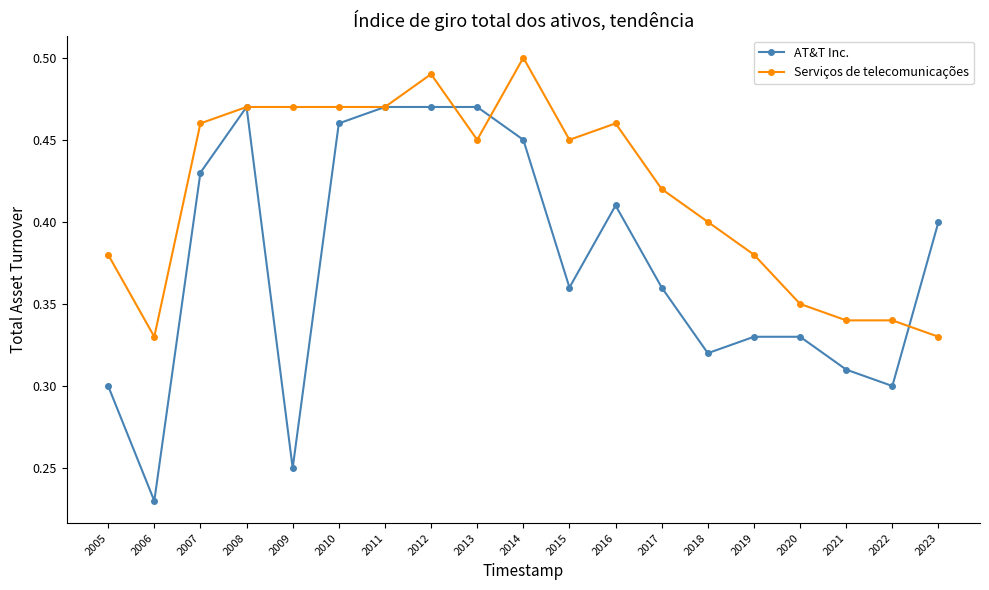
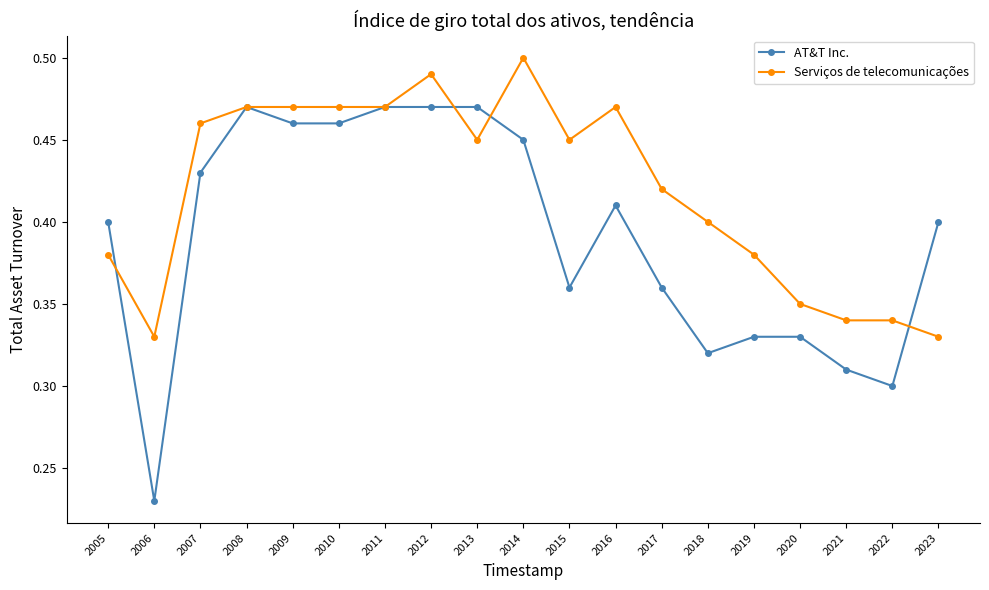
  {
    "AT&T Inc.": {
-     "2005": 0.3,
+     "2005": 0.4,
      "2006": 0.23,
      "2007": 0.43,
-     "2009": 0.25,
+     "2009": 0.46,
      "2010": 0.46,
      "2012": 0.47,
      "2013": 0.47,
      "2014": 0.45,
      "2015": 0.36,
      "2016": 0.41,
      "2017": 0.36,
      "2018": 0.32,
      "2019": 0.33,
      "2020": 0.33,
      "2021": 0.31,
      "2022": 0.30,
      "2023": 0.40
    },
    "Serviços de telecomunicações": {
      "2005": 0.38,
      "2006": 0.33,
      "2007": 0.46,
      "2009": 0.47,
      "2010": 0.47,
      "2012": 0.49,
      "2013": 0.45,
      "2014": 0.50,
      "2015": 0.45,
-     "2016": 0.46,
+     "2016": 0.47,
      "2017": 0.42,
      "2018": 0.40,
      "2019": 0.38,
      "2020": 0.35,
      "2021": 0.34,
      "2022": 0.34,
      "2023": 0.33
    }
  }
